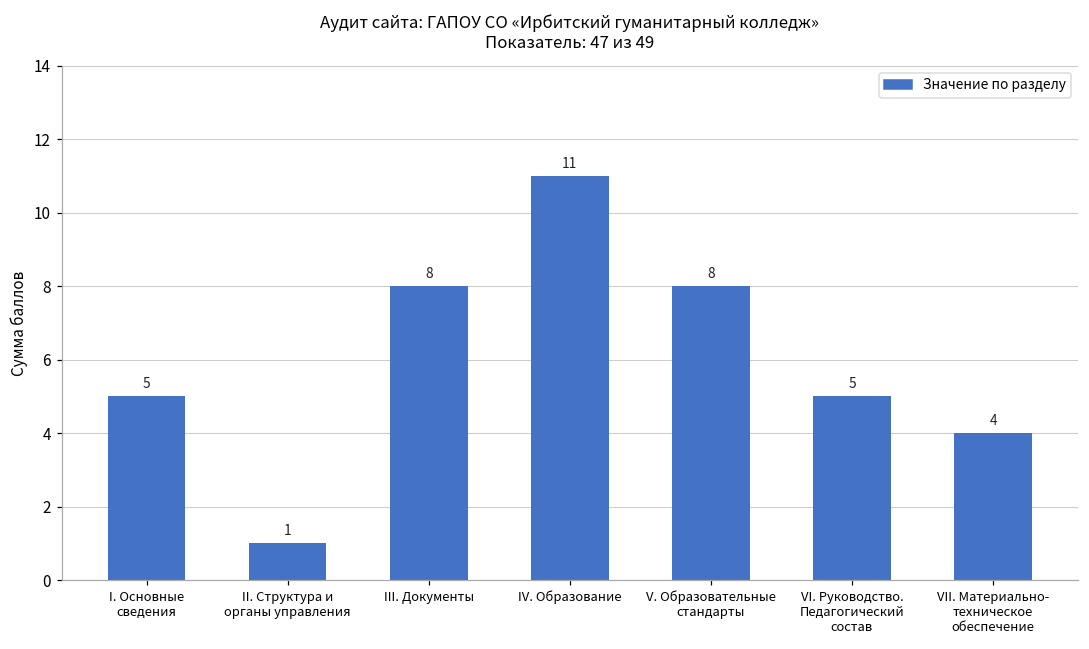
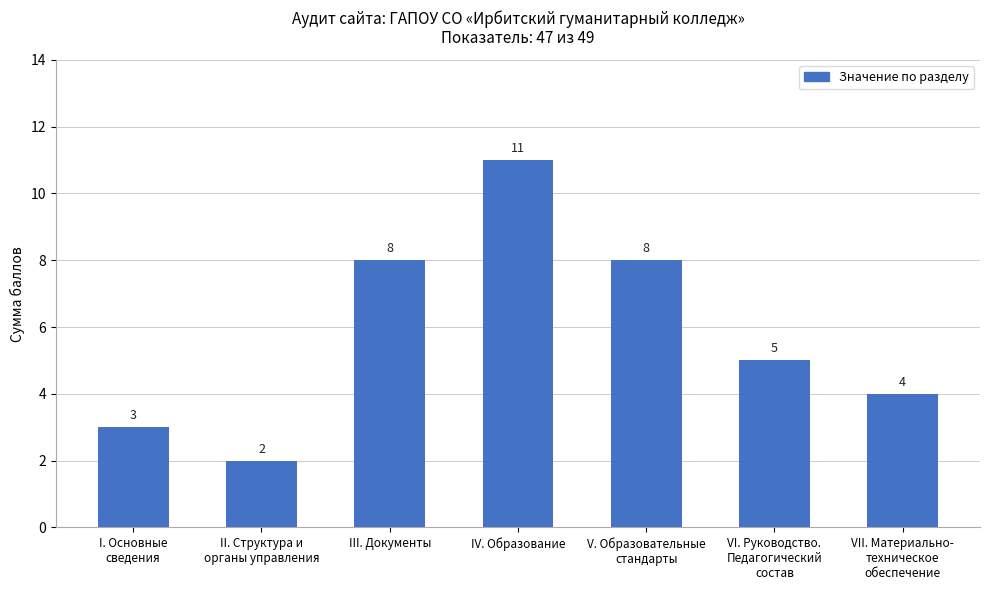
  {
-   "I. Основные сведения": 5,
-   "II. Структура и органы управления": 1,
+   "I. Основные сведения": 3,
+   "II. Структура и органы управления": 2,
    "III. Документы": 8,
    "IV. Образование": 11,
    "V. Образовательные стандарты": 8,
    "VI. Руководство. Педагогический состав": 5,
    "VII. Материально- техническое обеспечение": 4
  }
